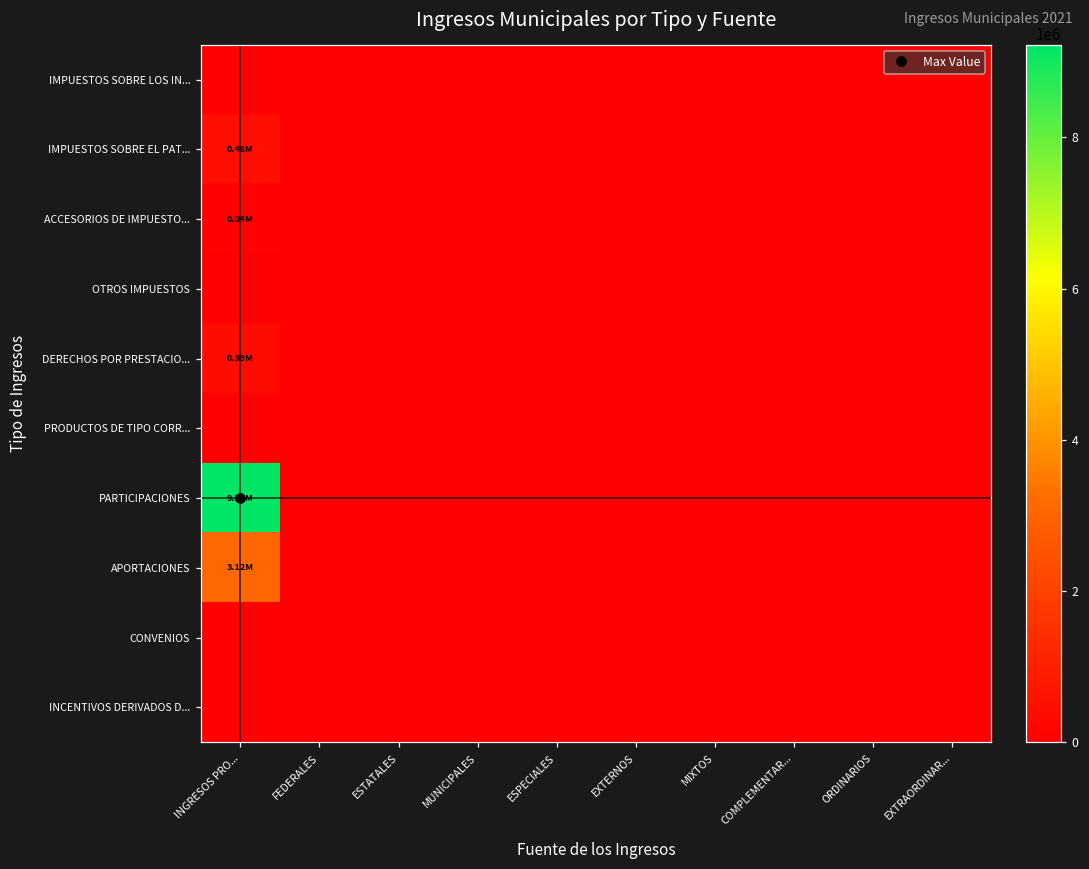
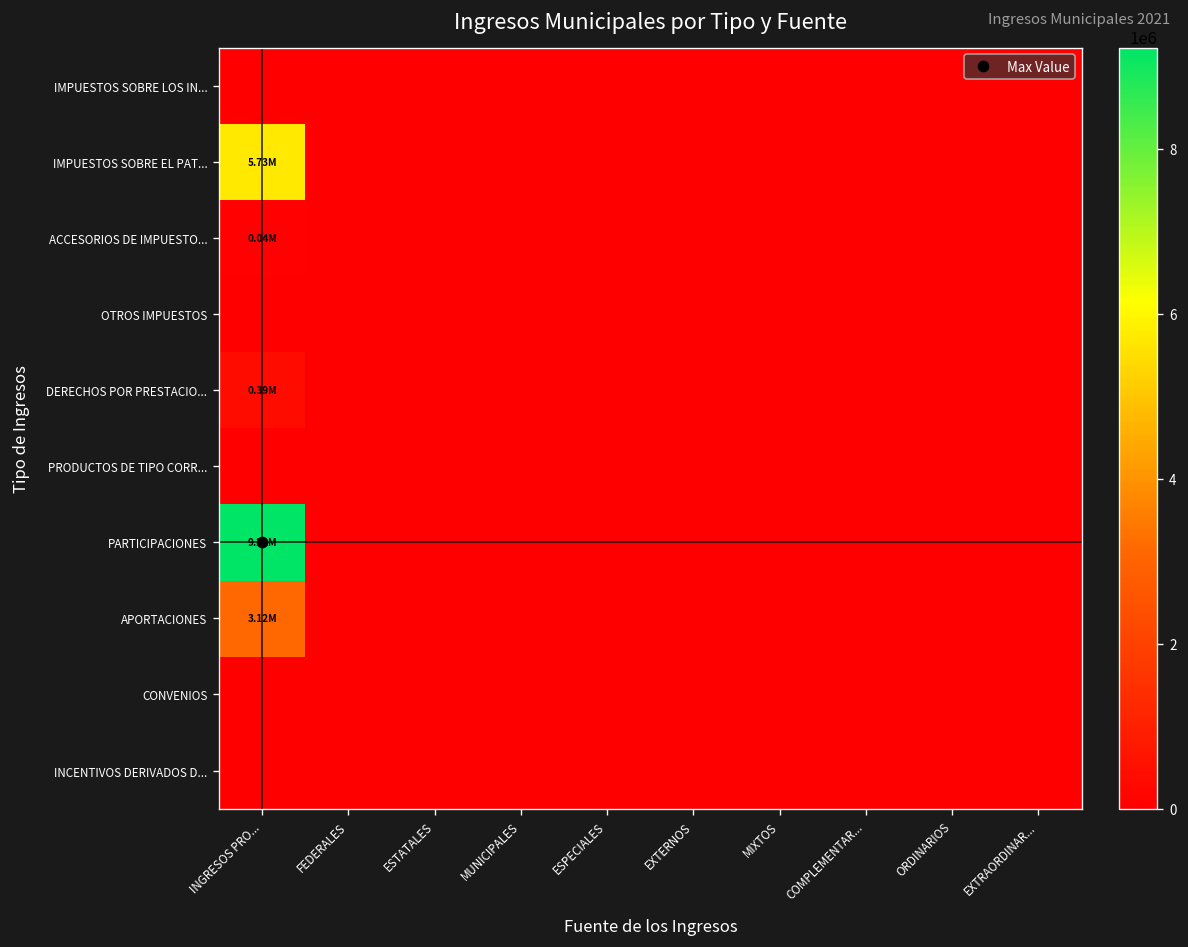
  {
    "IMPUESTOS SOBRE EL PAT...": {
-     "INGRESOS PRO...": "0.48M"
+     "INGRESOS PRO...": "5.73M"
    },
    "ACCESORIOS DE IMPUESTO...": {
      "INGRESOS PRO...": "0.04M"
    },
    "DERECHOS POR PRESTACIO...": {
      "INGRESOS PRO...": "0.39M"
    },
    "APORTACIONES": {
      "INGRESOS PRO...": "3.12M"
    }
  }
